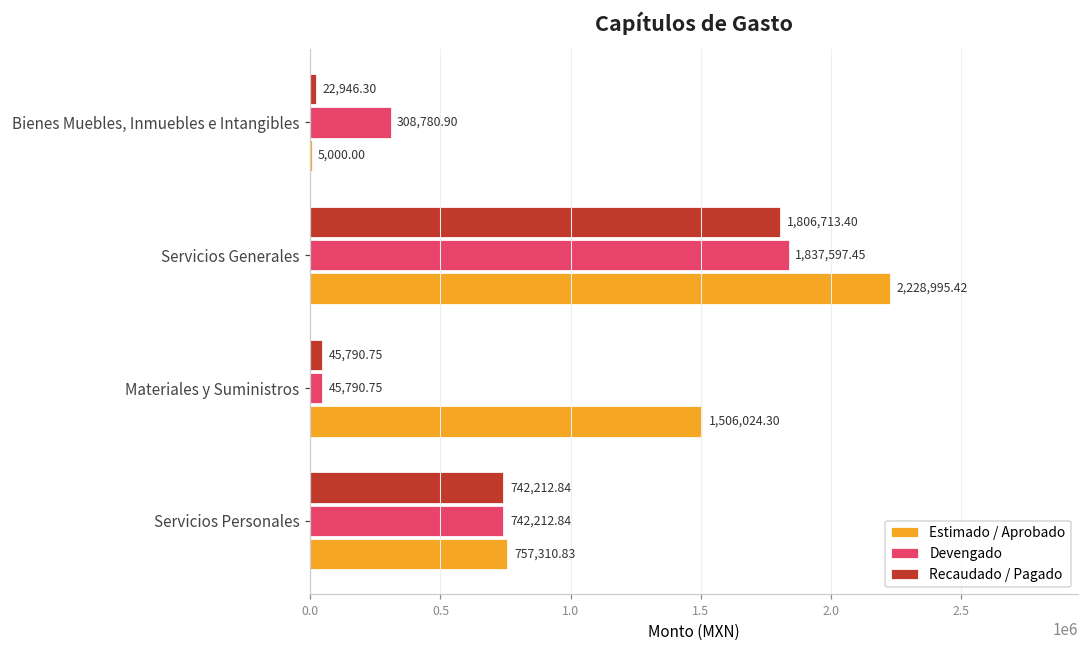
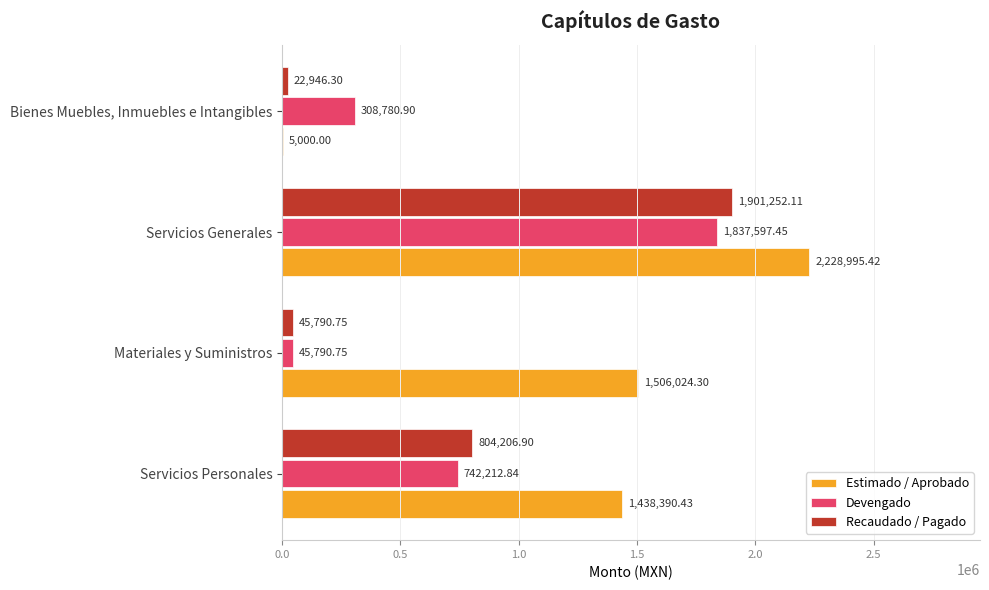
  {
    "Estimado / Aprobado": {
      "Bienes Muebles, Inmuebles e Intangibles": "5,000.00",
      "Servicios Generales": "2,228,995.42",
      "Materiales y Suministros": "1,506,024.30",
-     "Servicios Personales": "757,310.83"
+     "Servicios Personales": "1,438,390.43"
    },
    "Devengado": {
      "Bienes Muebles, Inmuebles e Intangibles": "308,780.90",
      "Servicios Generales": "1,837,597.45",
      "Materiales y Suministros": "45,790.75",
      "Servicios Personales": "742,212.84"
    },
    "Recaudado / Pagado": {
      "Bienes Muebles, Inmuebles e Intangibles": "22,946.30",
-     "Servicios Generales": "1,806,713.40",
+     "Servicios Generales": "1,901,252.11",
      "Materiales y Suministros": "45,790.75",
-     "Servicios Personales": "742,212.84"
+     "Servicios Personales": "804,206.90"
    }
  }
